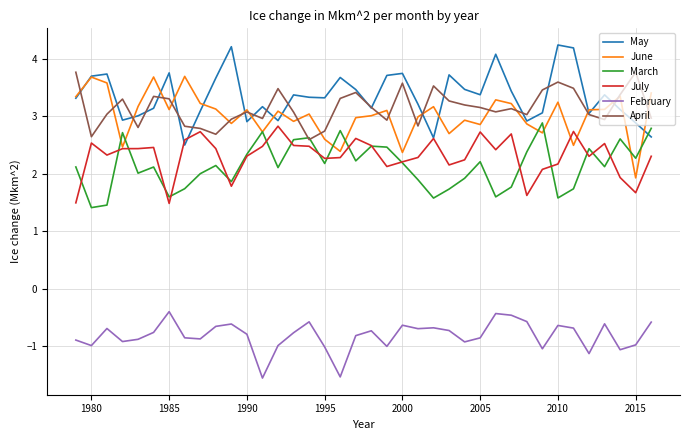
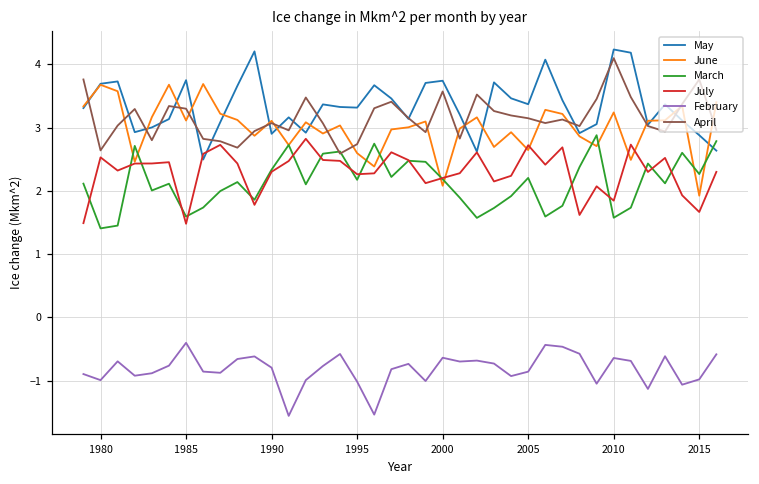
  {
    "May": {
      "1985": 3.8,
      "1990": 2.9,
      "1995": 3.3,
      "2000": 3.7,
      "2005": 3.4,
      "2010": 4.2
    },
    "June": {
      "1985": 3.1,
      "1995": 2.6,
-     "2000": 2.4,
-     "2005": 2.9,
+     "2000": 2.1,
+     "2005": 2.6,
      "2010": 3.2,
      "2015": 1.9
    },
    "March": {
      "1980": 1.4,
      "1985": 1.6,
      "1995": 2.2,
      "2005": 2.2,
      "2010": 1.6,
      "2015": 2.3
    },
    "July": {
      "1980": 2.5,
      "1985": 1.5,
      "1995": 2.3,
      "2005": 2.7,
-     "2010": 2.2,
+     "2010": 1.8,
      "2015": 1.7
    },
    "February": {
      "1980": -1.0,
      "1985": -0.4,
      "1990": -0.8,
      "1995": -1.0,
      "2000": -0.6,
      "2005": -0.9,
      "2010": -0.6,
      "2015": -1.0
    },
    "April": {
      "1980": 2.6,
      "1985": 3.3,
      "1995": 2.7,
      "2000": 3.6,
      "2005": 3.1,
-     "2010": 3.6
+     "2010": 4.1
    }
  }
